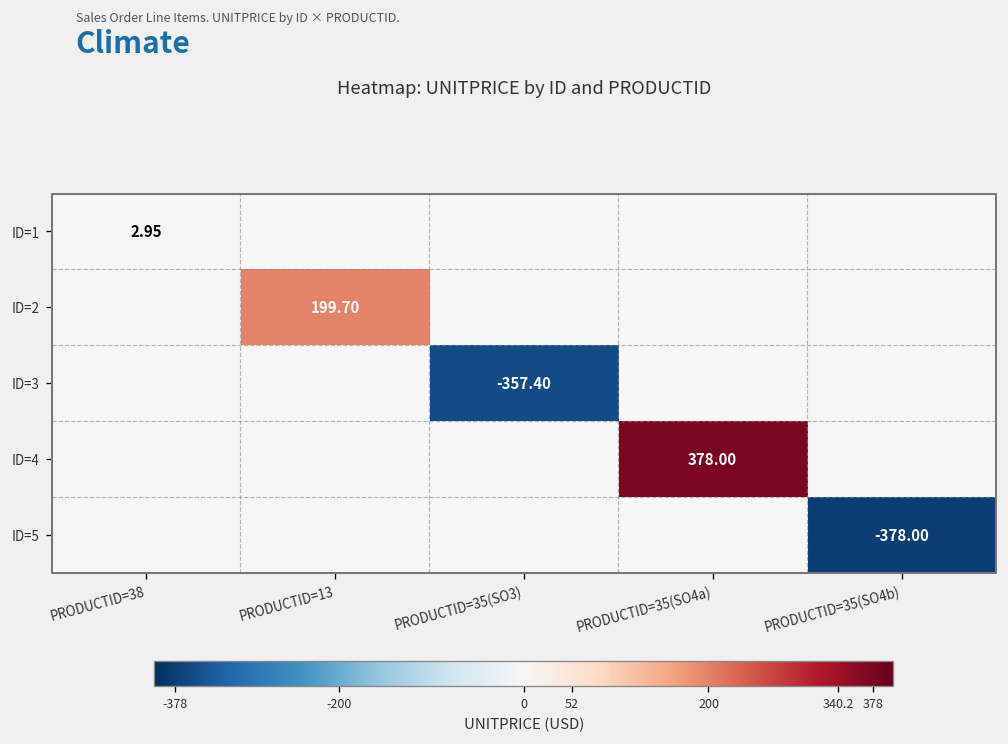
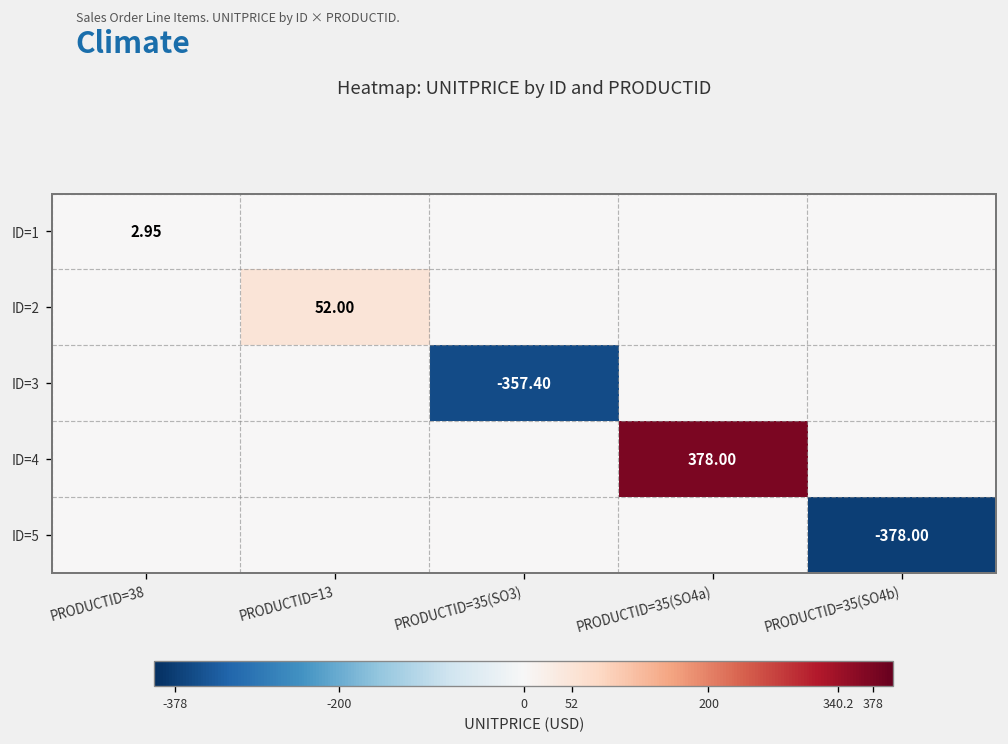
  {
    "ID=1": {
      "PRODUCTID=38": 2.95
    },
    "ID=2": {
-     "PRODUCTID=13": 199.70
+     "PRODUCTID=13": 52.00
    },
    "ID=3": {
      "PRODUCTID=35(SO3)": -357.40
    },
    "ID=4": {
      "PRODUCTID=35(SO4a)": 378.00
    },
    "ID=5": {
      "PRODUCTID=35(SO4b)": -378.00
    }
  }
